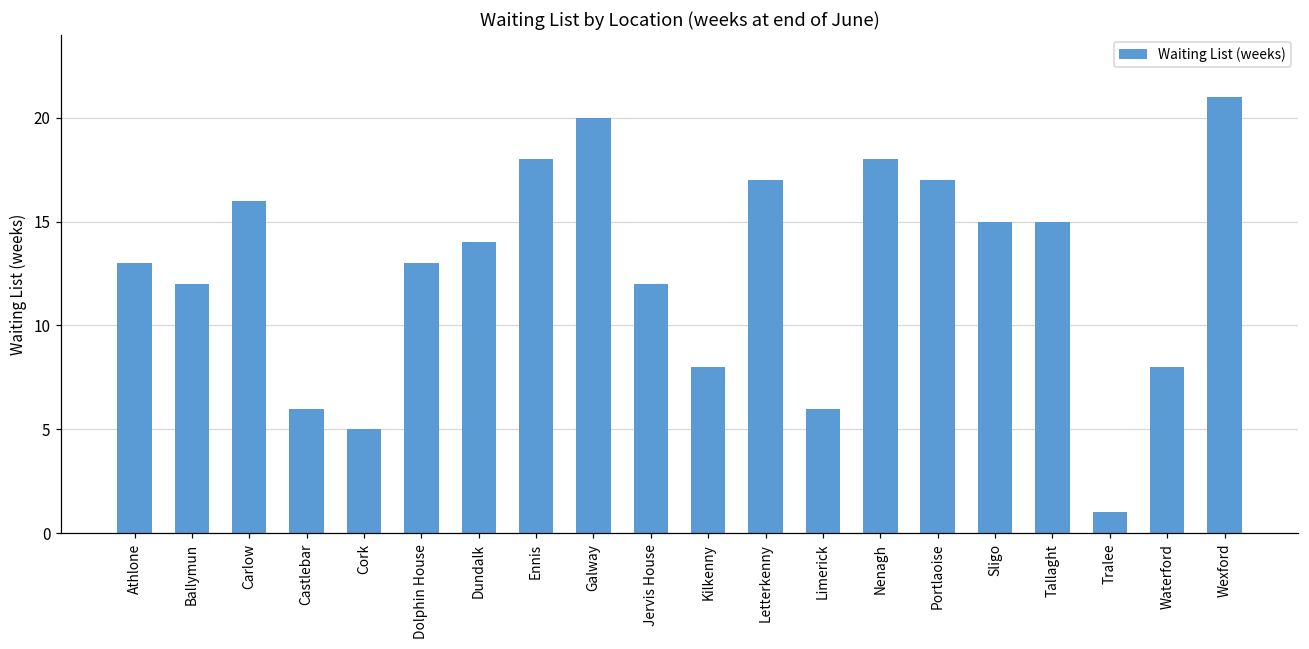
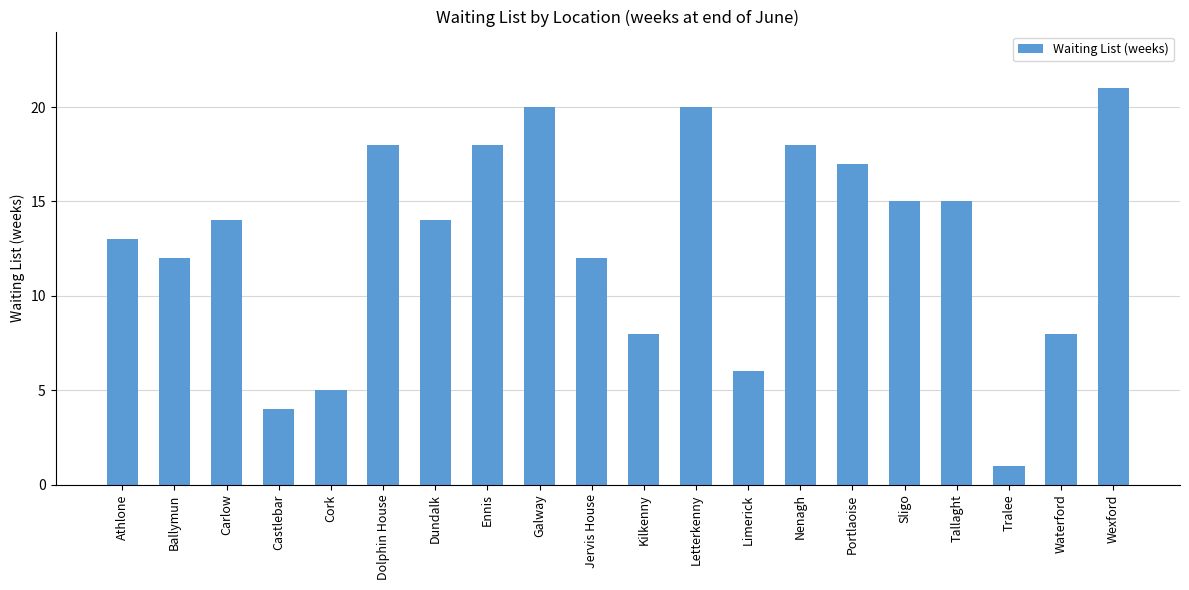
  {
    "Athlone": 13,
    "Ballymun": 12,
-   "Carlow": 16,
-   "Castlebar": 6,
+   "Carlow": 14,
+   "Castlebar": 4,
    "Cork": 5,
-   "Dolphin House": 13,
+   "Dolphin House": 18,
    "Dundalk": 14,
    "Ennis": 18,
    "Galway": 20,
    "Jervis House": 12,
    "Kilkenny": 8,
-   "Letterkenny": 17,
+   "Letterkenny": 20,
    "Limerick": 6,
    "Nenagh": 18,
    "Portlaoise": 17,
    "Sligo": 15,
    "Tallaght": 15,
    "Tralee": 1,
    "Waterford": 8,
    "Wexford": 21
  }
